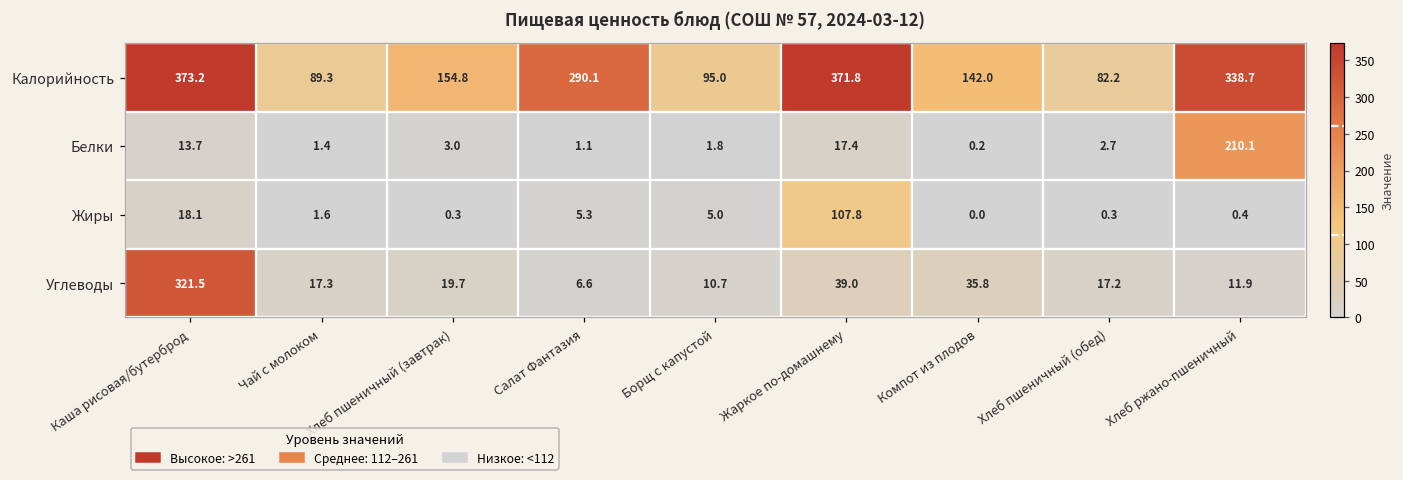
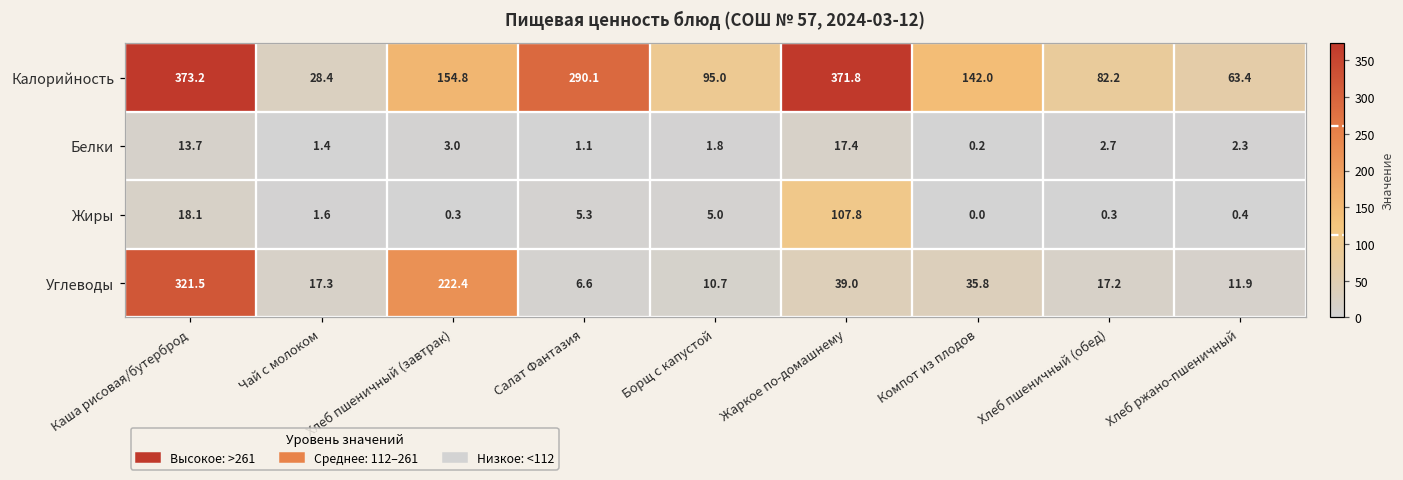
  {
    "Калорийность": {
      "Каша рисовая/бутерброд": 373.2,
-     "Чай с молоком": 89.3,
+     "Чай с молоком": 28.4,
      "Хлеб пшеничный (завтрак)": 154.8,
      "Салат Фантазия": 290.1,
      "Борщ с капустой": 95.0,
      "Жаркое по-домашнему": 371.8,
      "Компот из плодов": 142.0,
      "Хлеб пшеничный (обед)": 82.2,
-     "Хлеб ржано-пшеничный": 338.7
+     "Хлеб ржано-пшеничный": 63.4
    },
    "Белки": {
      "Каша рисовая/бутерброд": 13.7,
      "Чай с молоком": 1.4,
      "Хлеб пшеничный (завтрак)": 3.0,
      "Салат Фантазия": 1.1,
      "Борщ с капустой": 1.8,
      "Жаркое по-домашнему": 17.4,
      "Компот из плодов": 0.2,
      "Хлеб пшеничный (обед)": 2.7,
-     "Хлеб ржано-пшеничный": 210.1
+     "Хлеб ржано-пшеничный": 2.3
    },
    "Жиры": {
      "Каша рисовая/бутерброд": 18.1,
      "Чай с молоком": 1.6,
      "Хлеб пшеничный (завтрак)": 0.3,
      "Салат Фантазия": 5.3,
      "Борщ с капустой": 5.0,
      "Жаркое по-домашнему": 107.8,
      "Компот из плодов": 0.0,
      "Хлеб пшеничный (обед)": 0.3,
      "Хлеб ржано-пшеничный": 0.4
    },
    "Углеводы": {
      "Каша рисовая/бутерброд": 321.5,
      "Чай с молоком": 17.3,
-     "Хлеб пшеничный (завтрак)": 19.7,
+     "Хлеб пшеничный (завтрак)": 222.4,
      "Салат Фантазия": 6.6,
      "Борщ с капустой": 10.7,
      "Жаркое по-домашнему": 39.0,
      "Компот из плодов": 35.8,
      "Хлеб пшеничный (обед)": 17.2,
      "Хлеб ржано-пшеничный": 11.9
    }
  }
